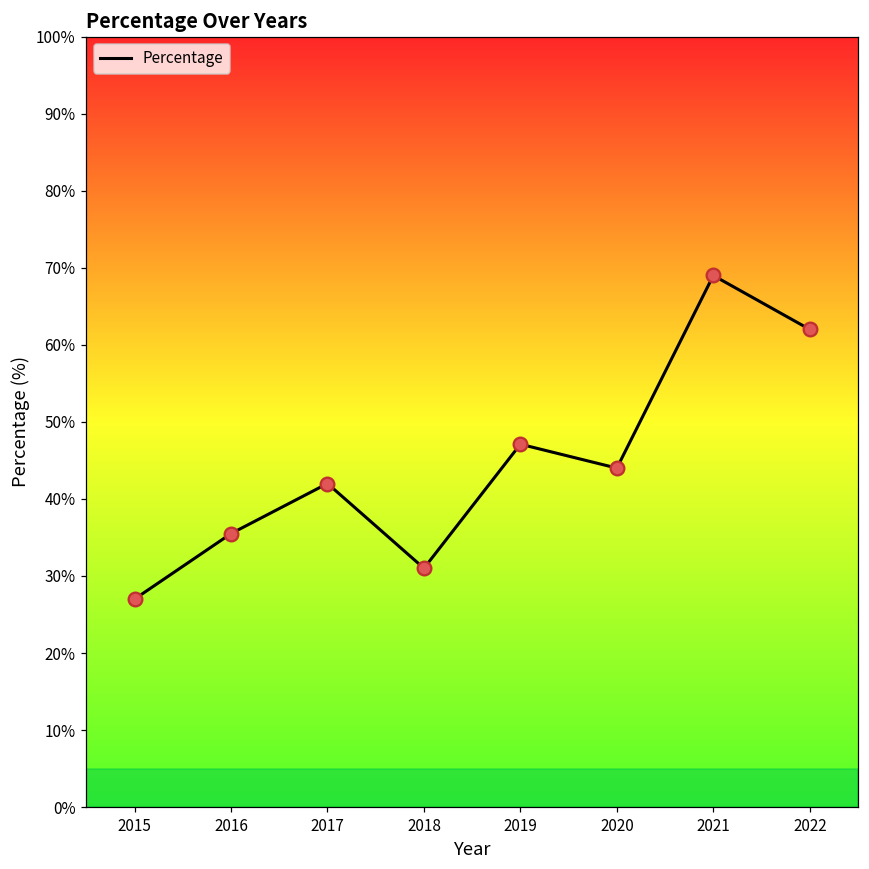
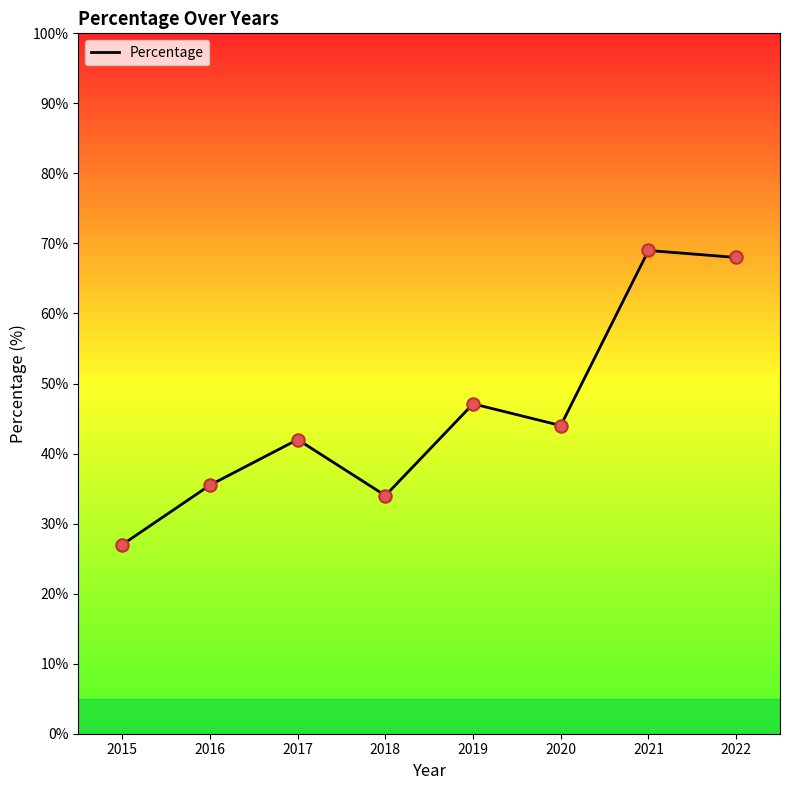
  {
    "2015": "27%",
    "2016": "36%",
    "2017": "42%",
-   "2018": "31%",
+   "2018": "34%",
    "2019": "47%",
    "2020": "44%",
    "2021": "69%",
-   "2022": "62%"
+   "2022": "68%"
  }
